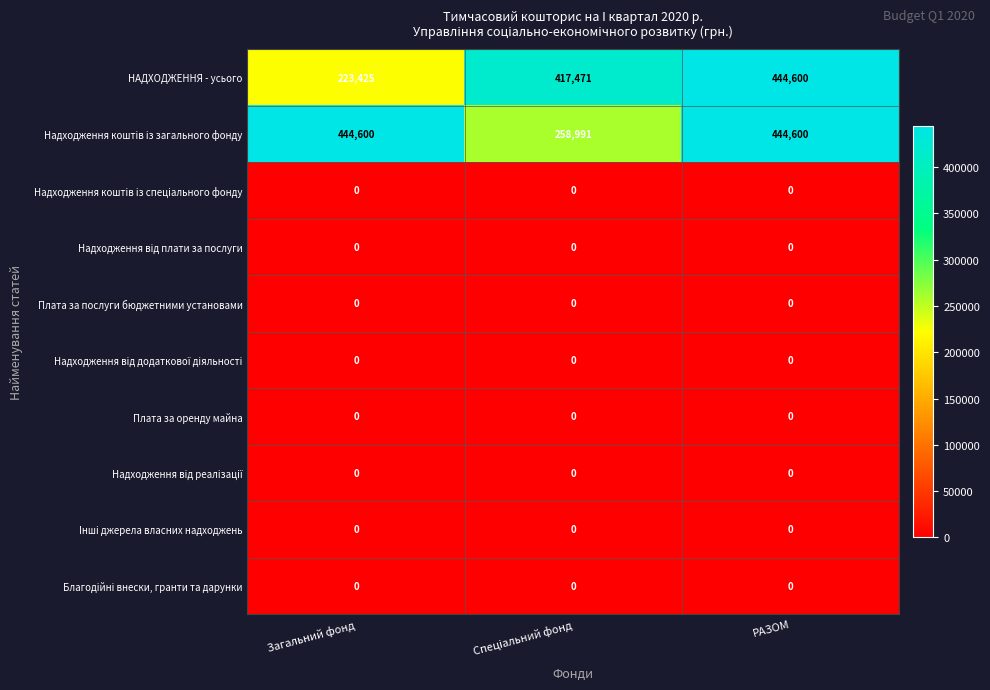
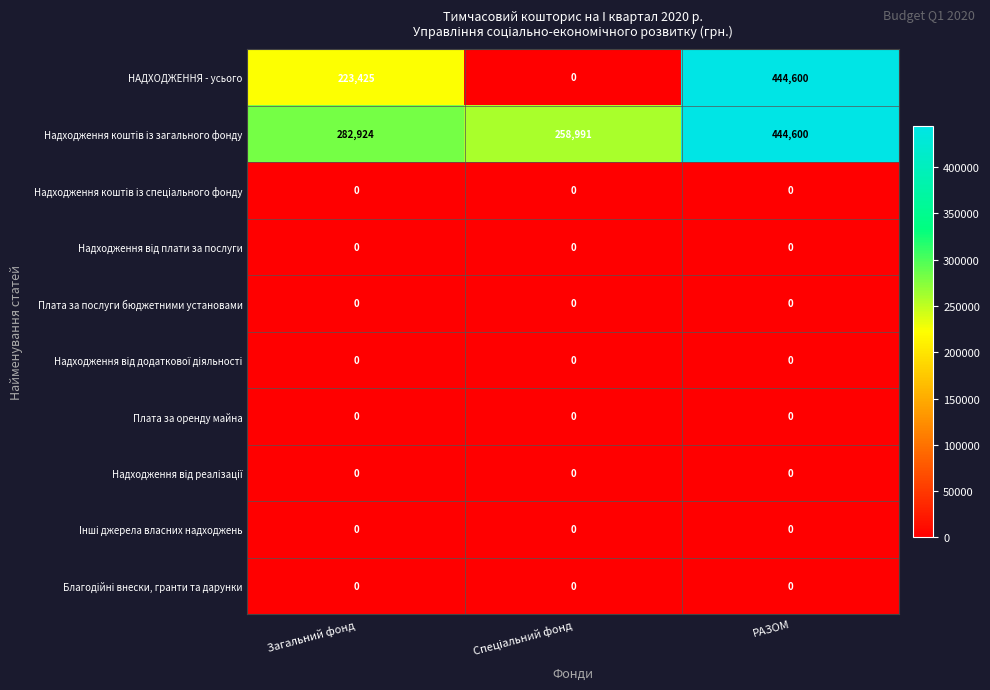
  {
    "НАДХОДЖЕННЯ - усього": {
      "Загальний фонд": "223,425",
-     "Спеціальний фонд": "417,471",
+     "Спеціальний фонд": "0",
      "РАЗОМ": "444,600"
    },
    "Надходження коштів із загального фонду": {
-     "Загальний фонд": "444,600",
+     "Загальний фонд": "282,924",
      "Спеціальний фонд": "258,991",
      "РАЗОМ": "444,600"
    },
    "Надходження коштів із спеціального фонду": {
      "Загальний фонд": "0",
      "Спеціальний фонд": "0",
      "РАЗОМ": "0"
    },
    "Надходження від плати за послуги": {
      "Загальний фонд": "0",
      "Спеціальний фонд": "0",
      "РАЗОМ": "0"
    },
    "Плата за послуги бюджетними установами": {
      "Загальний фонд": "0",
      "Спеціальний фонд": "0",
      "РАЗОМ": "0"
    },
    "Надходження від додаткової діяльності": {
      "Загальний фонд": "0",
      "Спеціальний фонд": "0",
      "РАЗОМ": "0"
    },
    "Плата за оренду майна": {
      "Загальний фонд": "0",
      "Спеціальний фонд": "0",
      "РАЗОМ": "0"
    },
    "Надходження від реалізації": {
      "Загальний фонд": "0",
      "Спеціальний фонд": "0",
      "РАЗОМ": "0"
    },
    "Інші джерела власних надходжень": {
      "Загальний фонд": "0",
      "Спеціальний фонд": "0",
      "РАЗОМ": "0"
    },
    "Благодійні внески, гранти та дарунки": {
      "Загальний фонд": "0",
      "Спеціальний фонд": "0",
      "РАЗОМ": "0"
    }
  }
